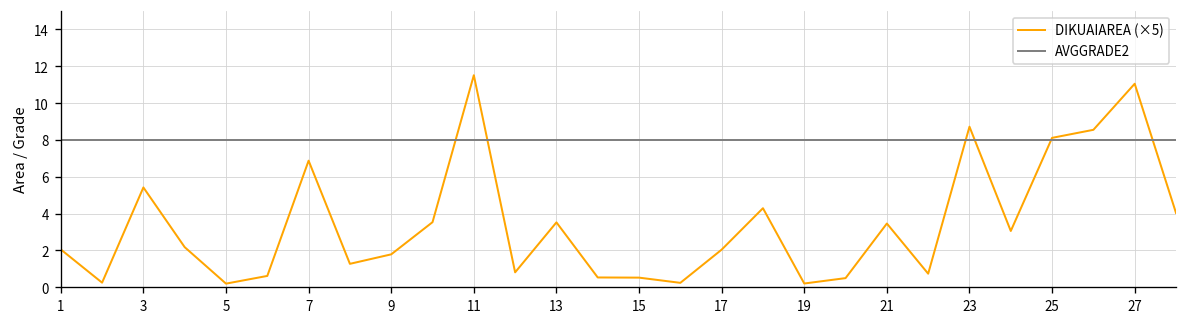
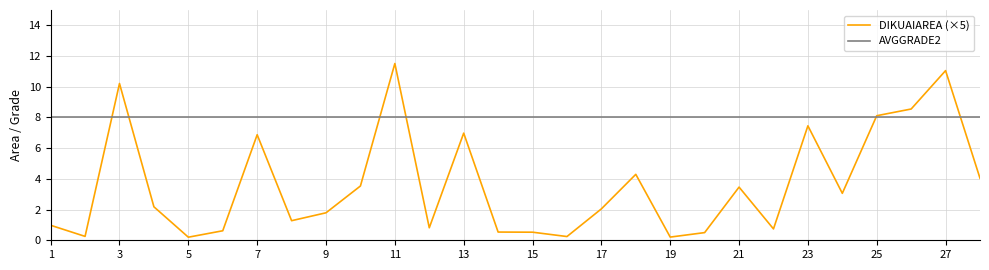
  {
    "DIKUAIAREA (×5)": {
-     "1": 2.1,
-     "3": 5.4,
+     "1": 1.0,
+     "3": 10.2,
      "5": 0.2,
      "7": 6.9,
      "9": 1.8,
      "11": 11.5,
-     "13": 3.5,
+     "13": 7.0,
      "15": 0.5,
      "17": 2.0,
      "19": 0.2,
      "21": 3.5,
-     "23": 8.7,
+     "23": 7.5,
      "27": 11.1
    },
    "AVGGRADE2": {
      "1": 8.0,
      "3": 8.0,
      "5": 8.0,
      "7": 8.0,
      "9": 8.0,
      "11": 8.0,
      "13": 8.0,
      "15": 8.0,
      "17": 8.0,
      "19": 8.0,
      "21": 8.0,
      "23": 8.0,
      "27": 8.0
    }
  }
